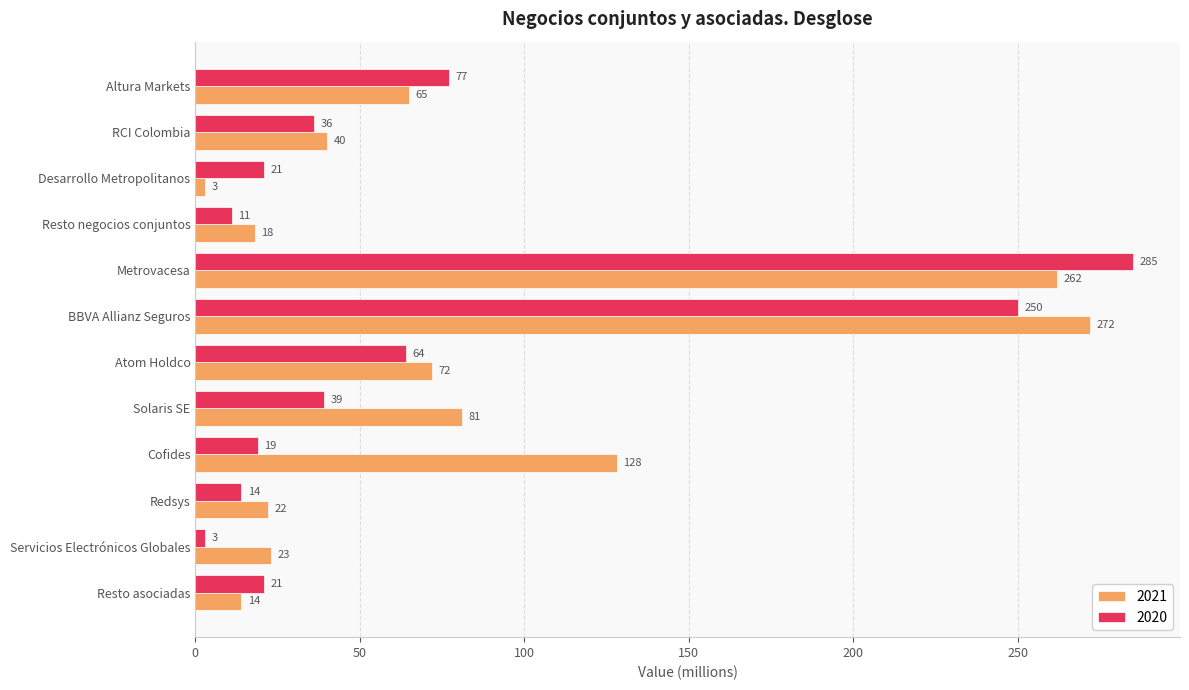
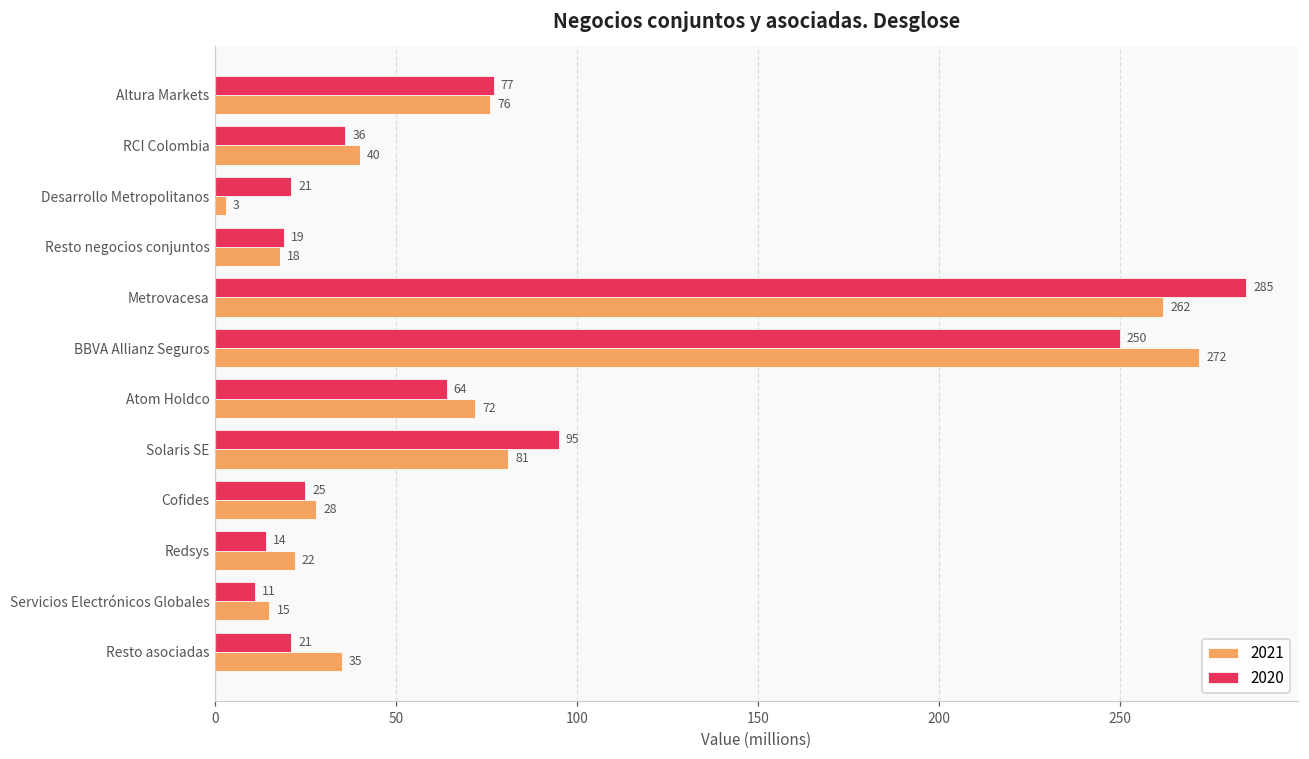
  {
    "2021": {
-     "Altura Markets": 65,
+     "Altura Markets": 76,
      "RCI Colombia": 40,
      "Desarrollo Metropolitanos": 3,
      "Resto negocios conjuntos": 18,
      "Metrovacesa": 262,
      "BBVA Allianz Seguros": 272,
      "Atom Holdco": 72,
      "Solaris SE": 81,
-     "Cofides": 128,
+     "Cofides": 28,
      "Redsys": 22,
-     "Servicios Electrónicos Globales": 23,
-     "Resto asociadas": 14
+     "Servicios Electrónicos Globales": 15,
+     "Resto asociadas": 35
    },
    "2020": {
      "Altura Markets": 77,
      "RCI Colombia": 36,
      "Desarrollo Metropolitanos": 21,
-     "Resto negocios conjuntos": 11,
+     "Resto negocios conjuntos": 19,
      "Metrovacesa": 285,
      "BBVA Allianz Seguros": 250,
      "Atom Holdco": 64,
-     "Solaris SE": 39,
-     "Cofides": 19,
+     "Solaris SE": 95,
+     "Cofides": 25,
      "Redsys": 14,
-     "Servicios Electrónicos Globales": 3,
+     "Servicios Electrónicos Globales": 11,
      "Resto asociadas": 21
    }
  }
